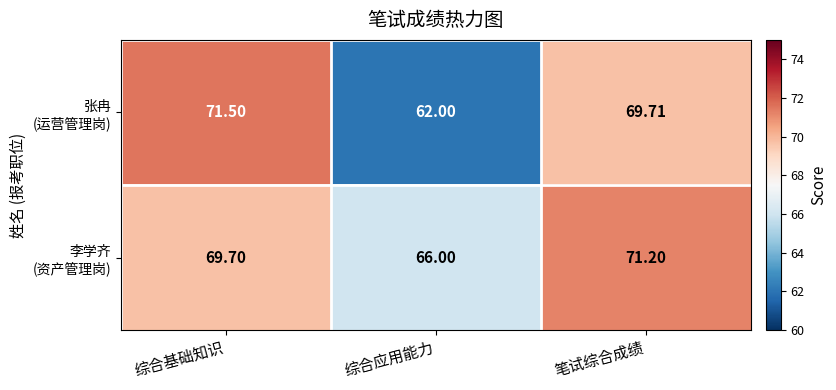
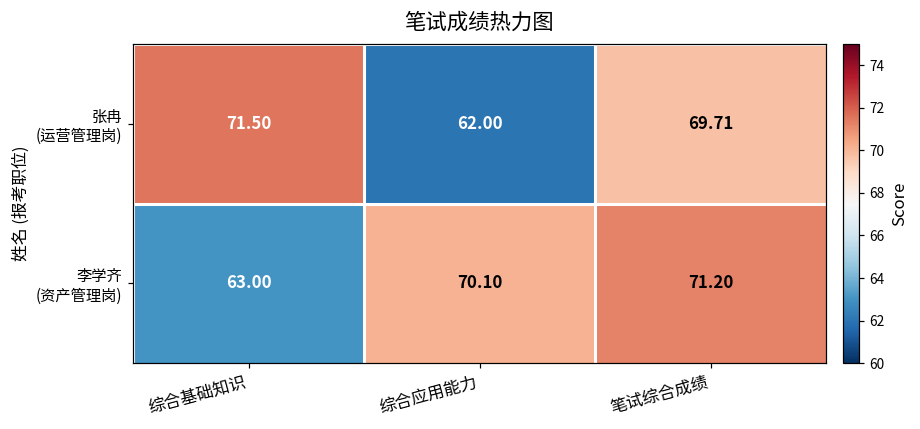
  {
    "张冉 (运营管理岗)": {
      "综合基础知识": 71.50,
      "综合应用能力": 62.00,
      "笔试综合成绩": 69.71
    },
    "李学齐 (资产管理岗)": {
-     "综合基础知识": 69.70,
-     "综合应用能力": 66.00,
+     "综合基础知识": 63.00,
+     "综合应用能力": 70.10,
      "笔试综合成绩": 71.20
    }
  }
